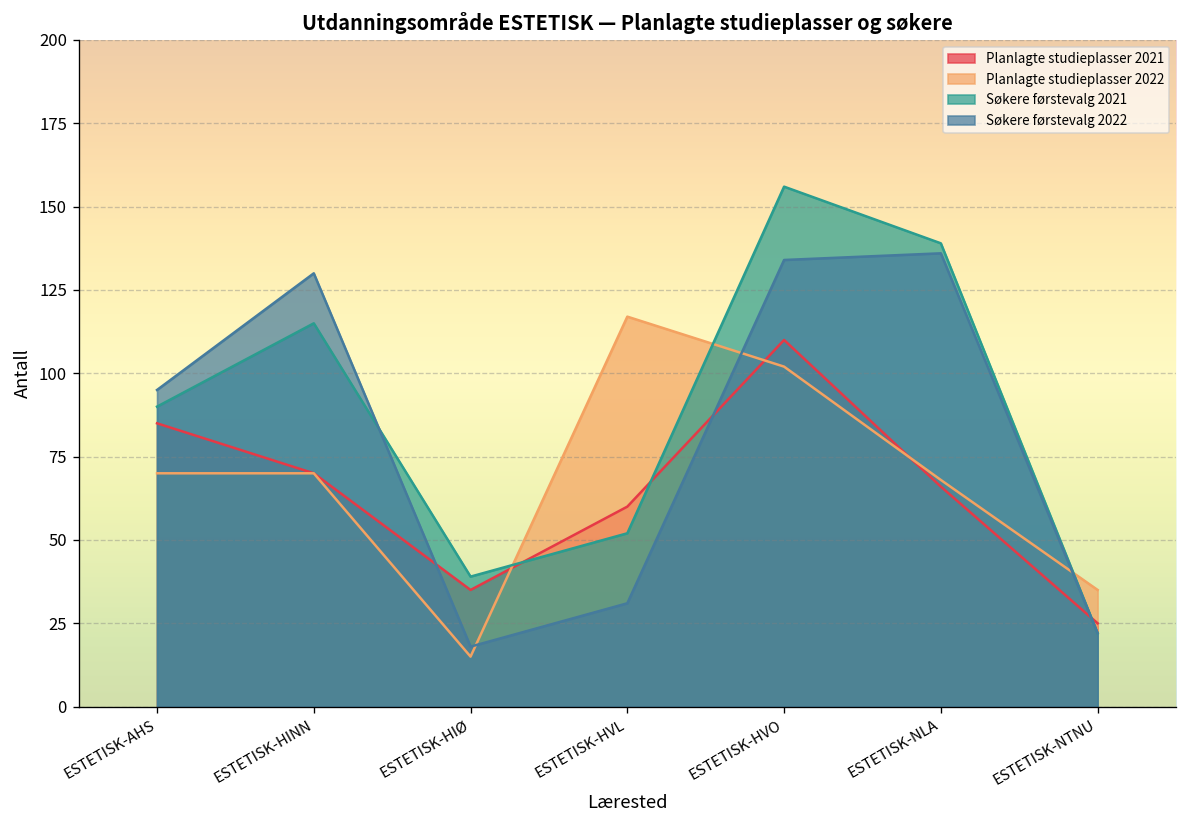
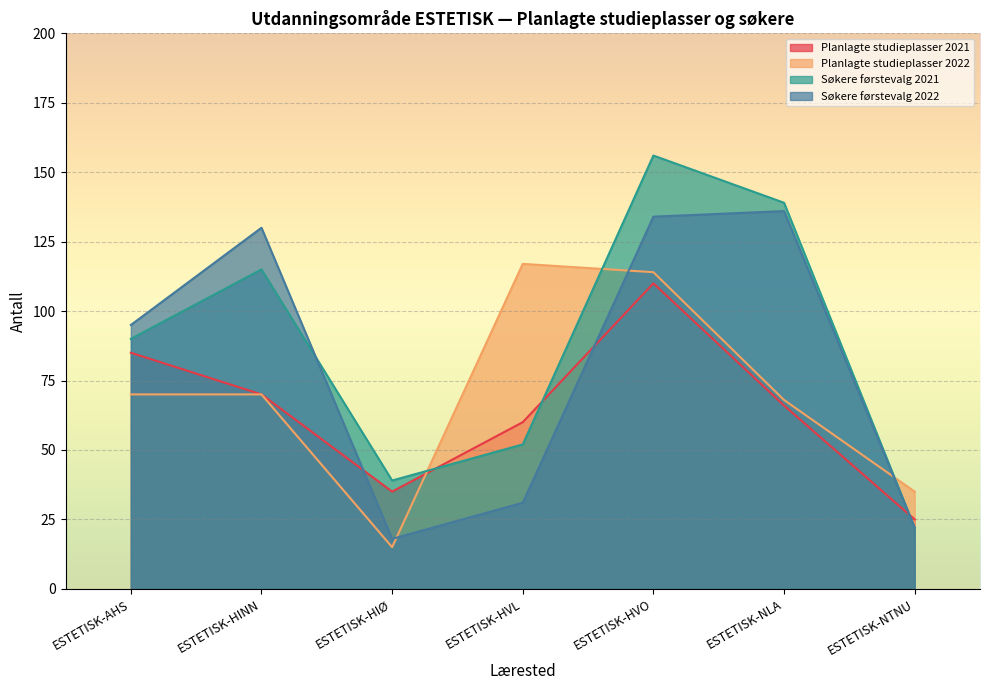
  {
    "Planlagte studieplasser 2021": {
      "ESTETISK-AHS": 85,
      "ESTETISK-HIØ": 35,
      "ESTETISK-HVL": 60,
      "ESTETISK-HVO": 110,
      "ESTETISK-NLA": 66,
      "ESTETISK-NTNU": 25
    },
    "Planlagte studieplasser 2022": {
      "ESTETISK-AHS": 70,
      "ESTETISK-HIØ": 15,
      "ESTETISK-HVL": 117,
-     "ESTETISK-HVO": 102,
+     "ESTETISK-HVO": 114,
      "ESTETISK-NLA": 68,
      "ESTETISK-NTNU": 35
    }
  }
